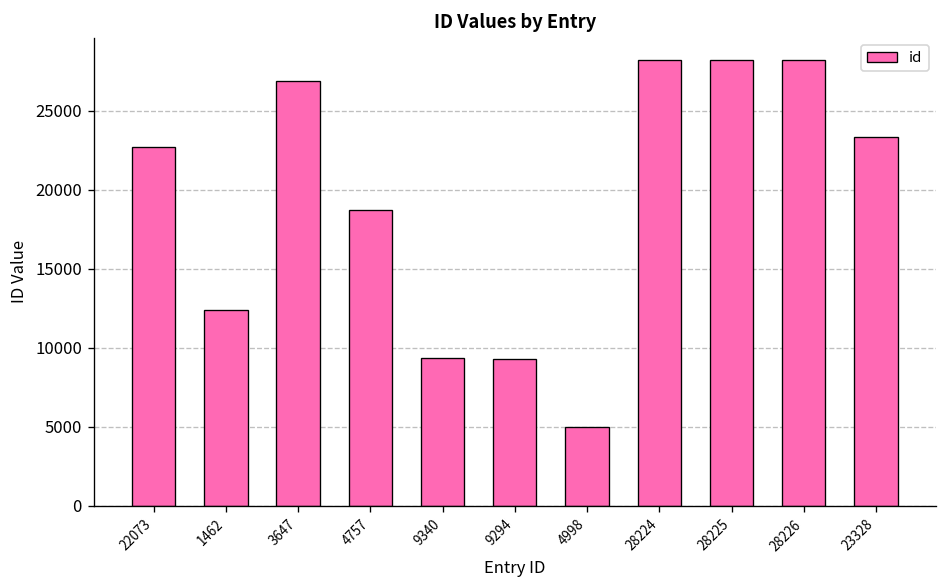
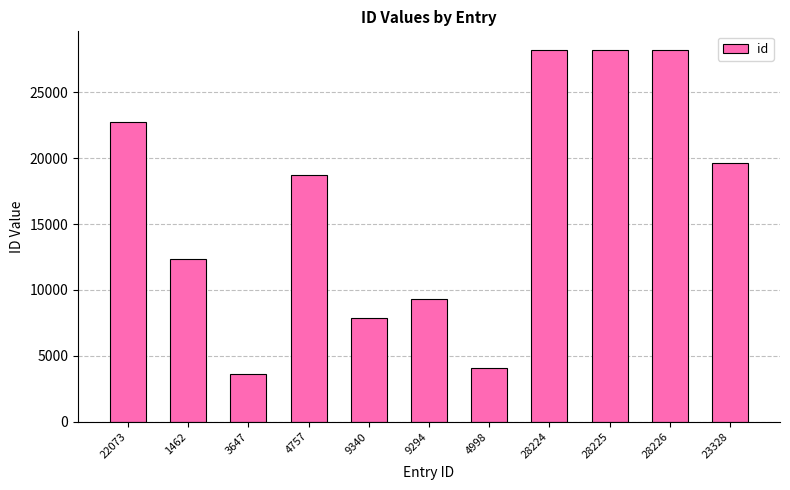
  {
    "22073": 22700,
    "1462": 12400,
-   "3647": 26900,
+   "3647": 3600,
    "4757": 18700,
-   "9340": 9300,
+   "9340": 7900,
    "9294": 9300,
-   "4998": 5000,
+   "4998": 4100,
    "28224": 28200,
    "28225": 28200,
    "28226": 28200,
-   "23328": 23300
+   "23328": 19600
  }
